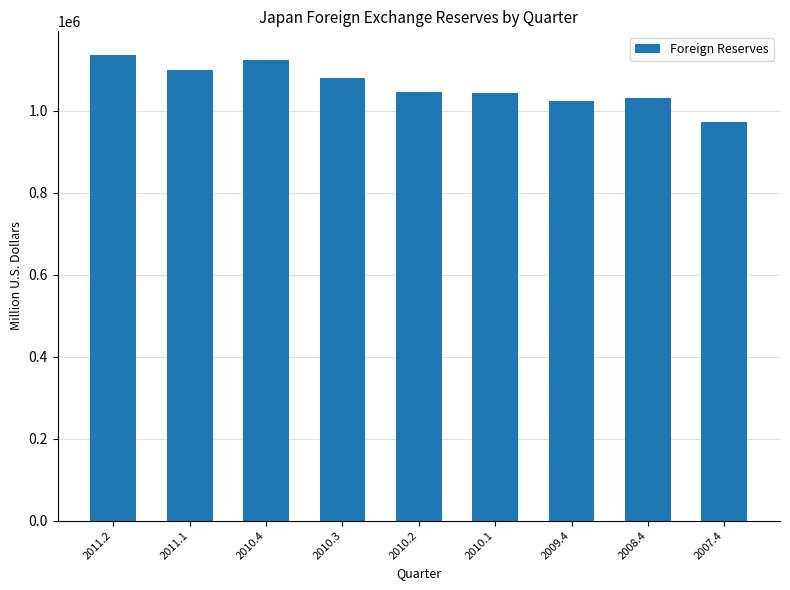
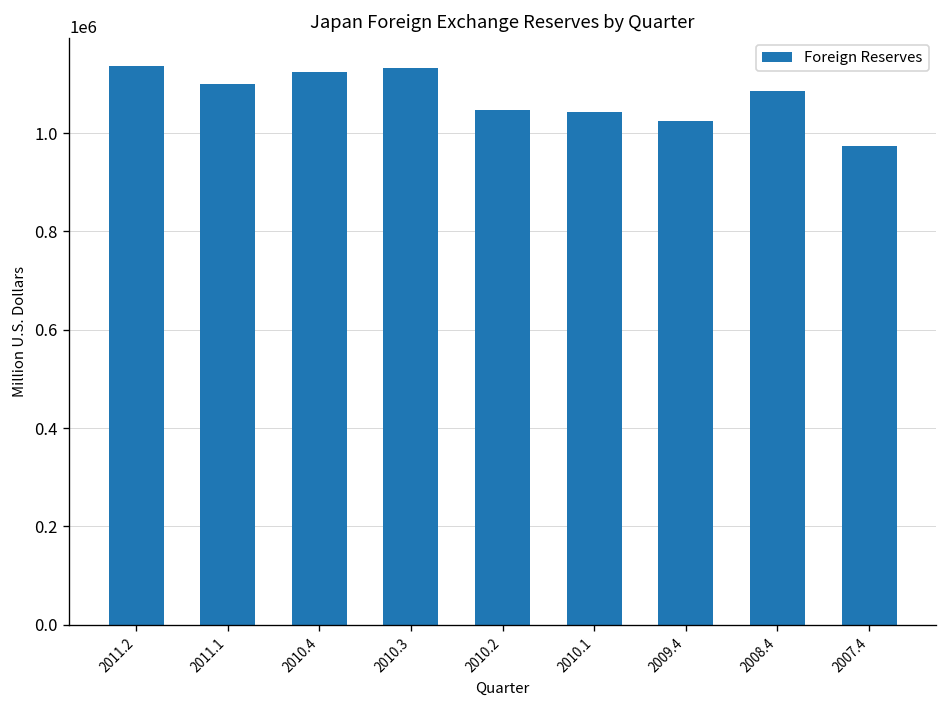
  {
    "2011.2": 1140000,
    "2011.1": 1100000,
    "2010.4": 1130000,
-   "2010.3": 1080000,
+   "2010.3": 1130000,
    "2010.2": 1050000,
    "2010.1": 1040000,
    "2009.4": 1030000,
-   "2008.4": 1030000,
+   "2008.4": 1090000,
    "2007.4": 970000
  }
